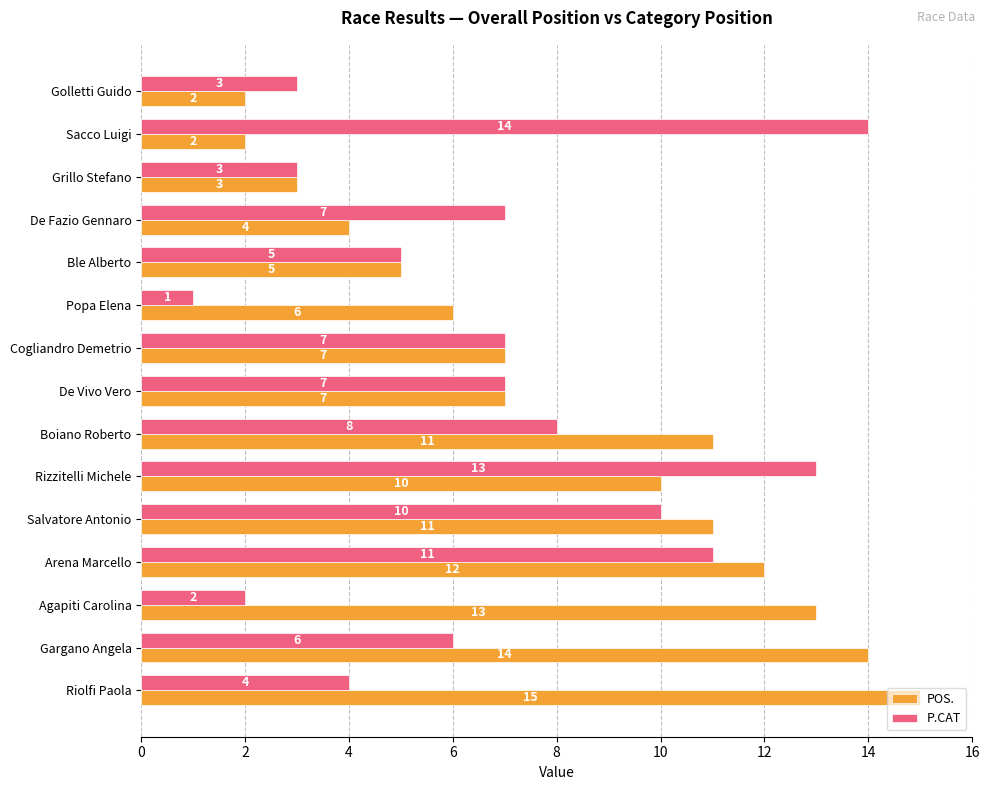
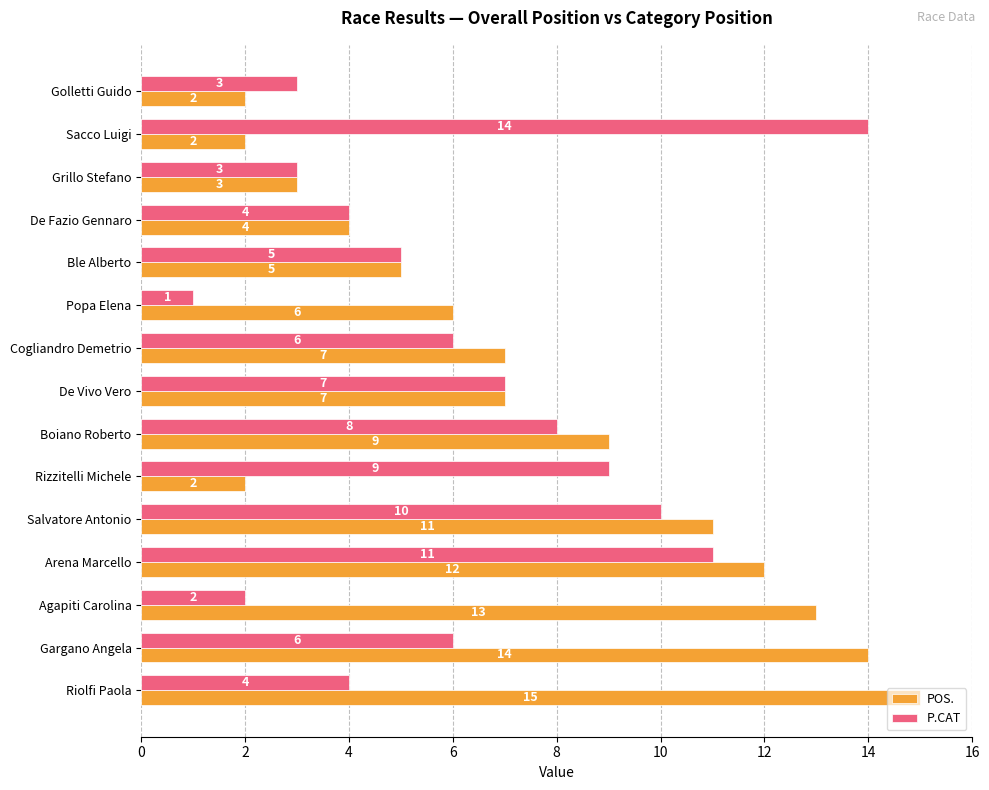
  {
    "POS.": {
      "Golletti Guido": 2,
      "Sacco Luigi": 2,
      "Grillo Stefano": 3,
      "De Fazio Gennaro": 4,
      "Ble Alberto": 5,
      "Popa Elena": 6,
      "Cogliandro Demetrio": 7,
      "De Vivo Vero": 7,
-     "Boiano Roberto": 11,
-     "Rizzitelli Michele": 10,
+     "Boiano Roberto": 9,
+     "Rizzitelli Michele": 2,
      "Salvatore Antonio": 11,
      "Arena Marcello": 12,
      "Agapiti Carolina": 13,
      "Gargano Angela": 14
    },
    "P.CAT": {
      "Golletti Guido": 3,
      "Sacco Luigi": 14,
      "Grillo Stefano": 3,
-     "De Fazio Gennaro": 7,
+     "De Fazio Gennaro": 4,
      "Ble Alberto": 5,
      "Popa Elena": 1,
-     "Cogliandro Demetrio": 7,
+     "Cogliandro Demetrio": 6,
      "De Vivo Vero": 7,
      "Boiano Roberto": 8,
-     "Rizzitelli Michele": 13,
+     "Rizzitelli Michele": 9,
      "Salvatore Antonio": 10,
      "Arena Marcello": 11,
      "Agapiti Carolina": 2,
      "Gargano Angela": 6,
      "Riolfi Paola": 4
    }
  }
